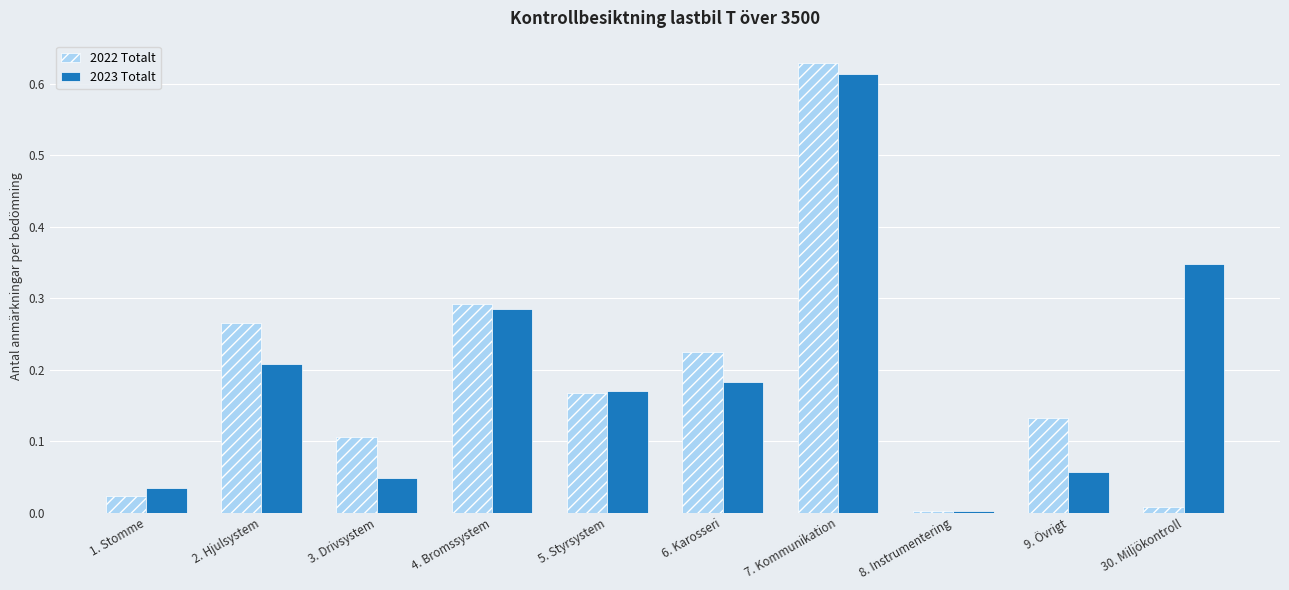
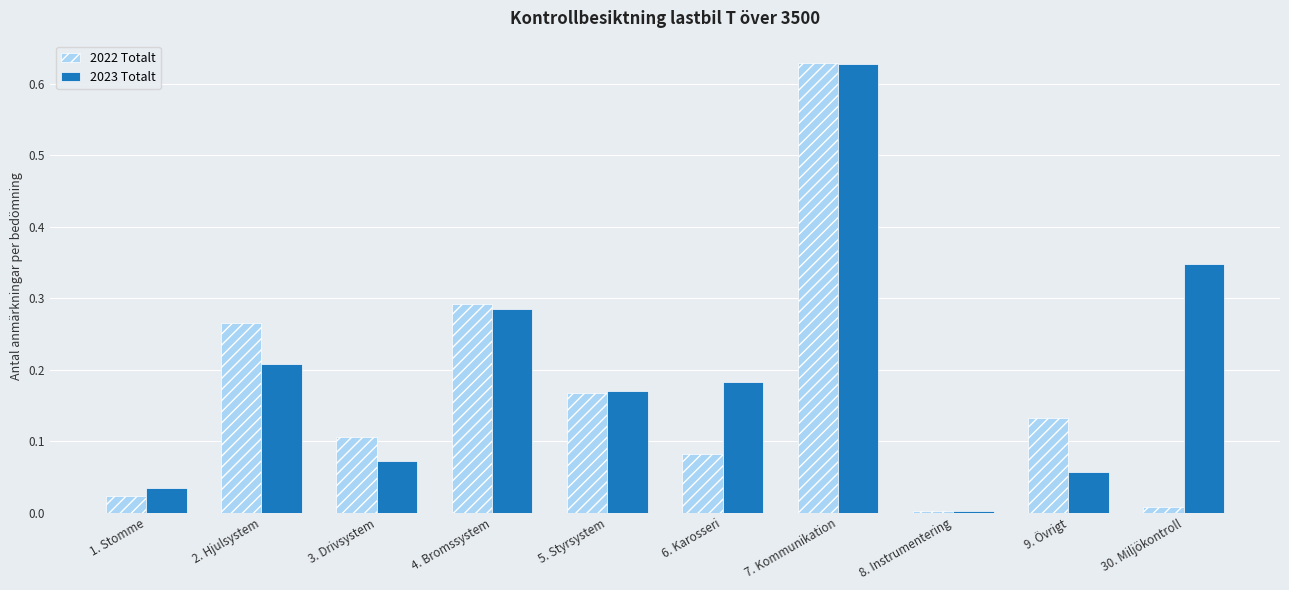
  {
    "2022 Totalt": {
      "1. Stomme": 0.02,
      "2. Hjulsystem": 0.26,
      "3. Drivsystem": 0.11,
      "4. Bromssystem": 0.29,
      "5. Styrsystem": 0.17,
-     "6. Karosseri": 0.22,
+     "6. Karosseri": 0.08,
      "7. Kommunikation": 0.63,
      "9. Övrigt": 0.13,
      "30. Miljökontroll": 0.01
    },
    "2023 Totalt": {
      "1. Stomme": 0.03,
      "2. Hjulsystem": 0.21,
-     "3. Drivsystem": 0.05,
+     "3. Drivsystem": 0.07,
      "4. Bromssystem": 0.28,
      "5. Styrsystem": 0.17,
      "6. Karosseri": 0.18,
-     "7. Kommunikation": 0.61,
+     "7. Kommunikation": 0.63,
      "9. Övrigt": 0.06,
      "30. Miljökontroll": 0.35
    }
  }
